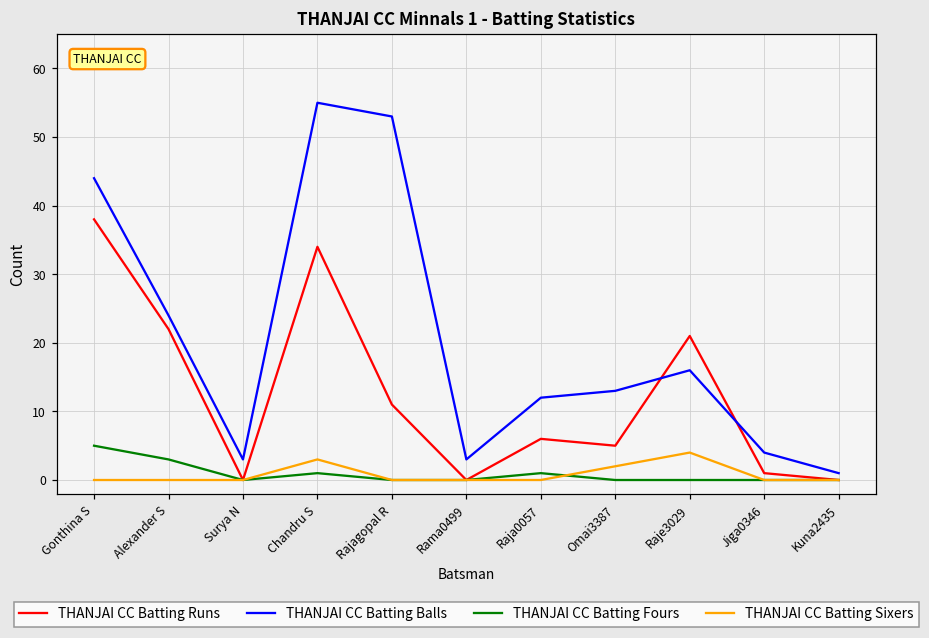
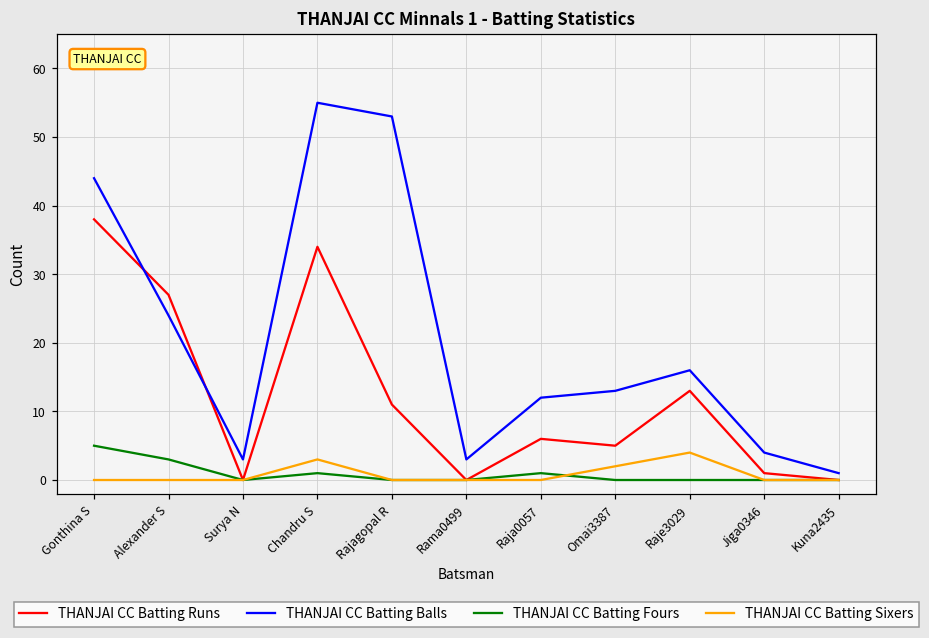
  {
    "THANJAI CC Batting Runs": {
      "Gonthina S": 38,
-     "Alexander S": 22,
+     "Alexander S": 27,
      "Chandru S": 34,
      "Rajagopal R": 11,
      "Raja0057": 6,
      "Omai3387": 5,
-     "Raje3029": 21,
+     "Raje3029": 13,
      "Jiga0346": 1
    },
    "THANJAI CC Batting Balls": {
      "Gonthina S": 44,
      "Alexander S": 24,
      "Surya N": 3,
      "Chandru S": 55,
      "Rajagopal R": 53,
      "Rama0499": 3,
      "Raja0057": 12,
      "Omai3387": 13,
      "Raje3029": 16,
      "Jiga0346": 4,
      "Kuna2435": 1
    },
    "THANJAI CC Batting Fours": {
      "Gonthina S": 5,
      "Alexander S": 3,
      "Chandru S": 1,
      "Raja0057": 1,
      "Omai3387": 0,
      "Raje3029": 0
    },
    "THANJAI CC Batting Sixers": {
      "Gonthina S": 0,
      "Alexander S": 0,
      "Chandru S": 3,
      "Raja0057": 0,
      "Omai3387": 2,
      "Raje3029": 4
    }
  }
